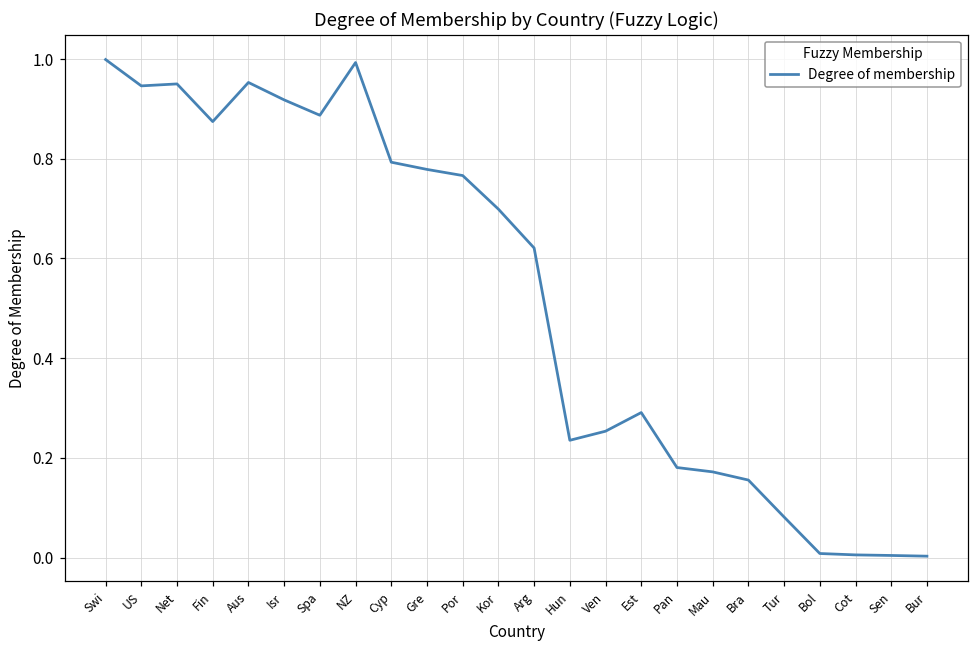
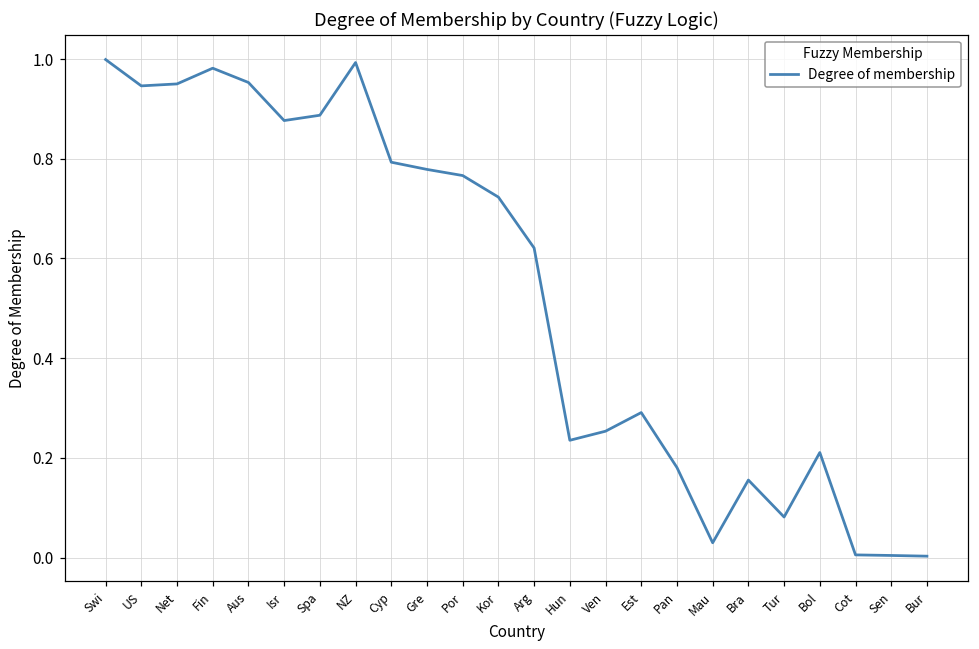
  {
    "Swi": 1.00,
    "US": 0.95,
    "Net": 0.95,
-   "Fin": 0.87,
+   "Fin": 0.98,
    "Aus": 0.95,
-   "Isr": 0.92,
+   "Isr": 0.88,
    "Spa": 0.89,
    "NZ": 0.99,
    "Cyp": 0.79,
    "Gre": 0.78,
    "Por": 0.77,
-   "Kor": 0.70,
+   "Kor": 0.72,
    "Arg": 0.62,
    "Hun": 0.24,
    "Ven": 0.25,
    "Est": 0.29,
    "Pan": 0.18,
-   "Mau": 0.17,
+   "Mau": 0.03,
    "Bra": 0.16,
    "Tur": 0.08,
-   "Bol": 0.01,
+   "Bol": 0.21,
    "Cot": 0.01,
    "Sen": 0.00,
    "Bur": 0.00
  }
